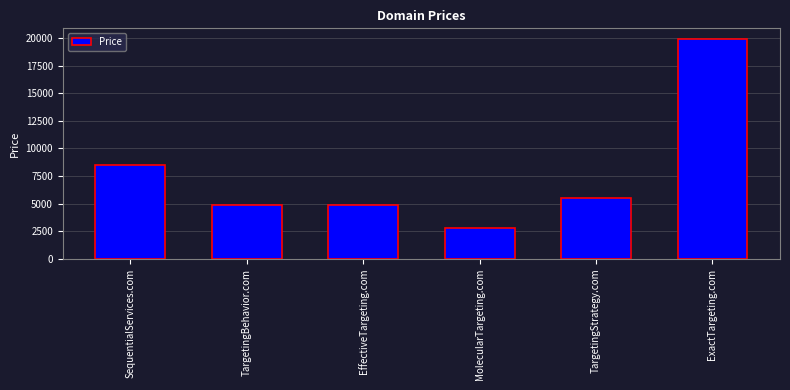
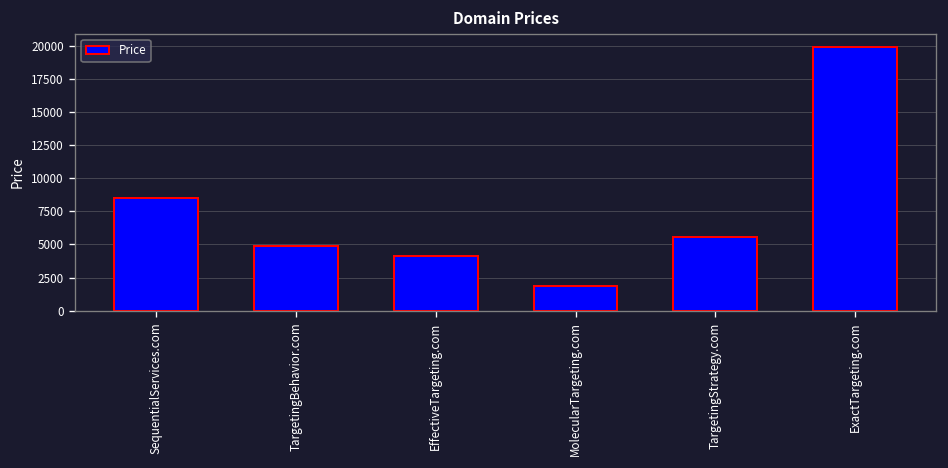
  {
    "SequentialServices.com": 8500,
    "TargetingBehavior.com": 4900,
-   "EffectiveTargeting.com": 4900,
-   "MolecularTargeting.com": 2800,
+   "EffectiveTargeting.com": 4100,
+   "MolecularTargeting.com": 1900,
    "TargetingStrategy.com": 5600,
    "ExactTargeting.com": 19900
  }
